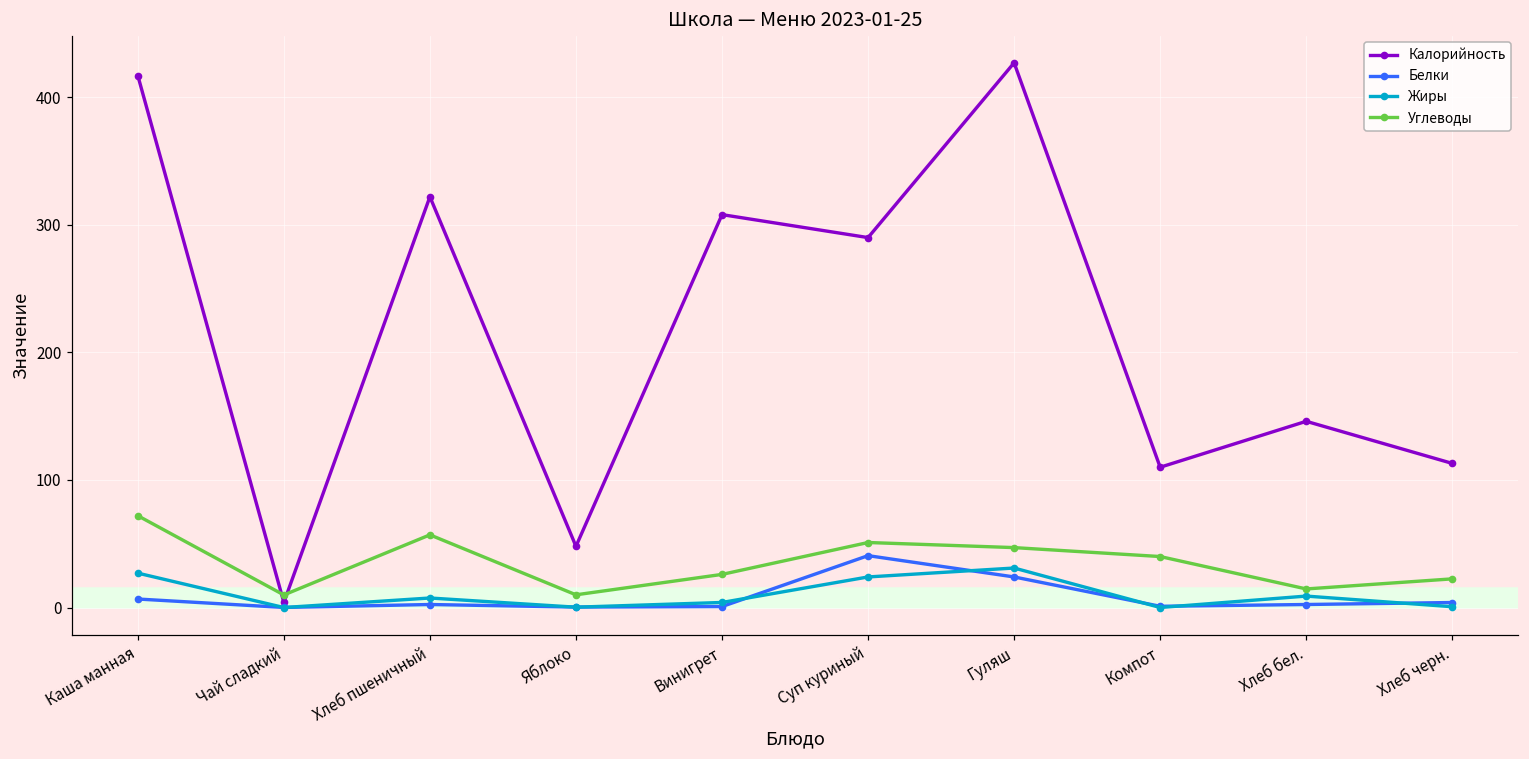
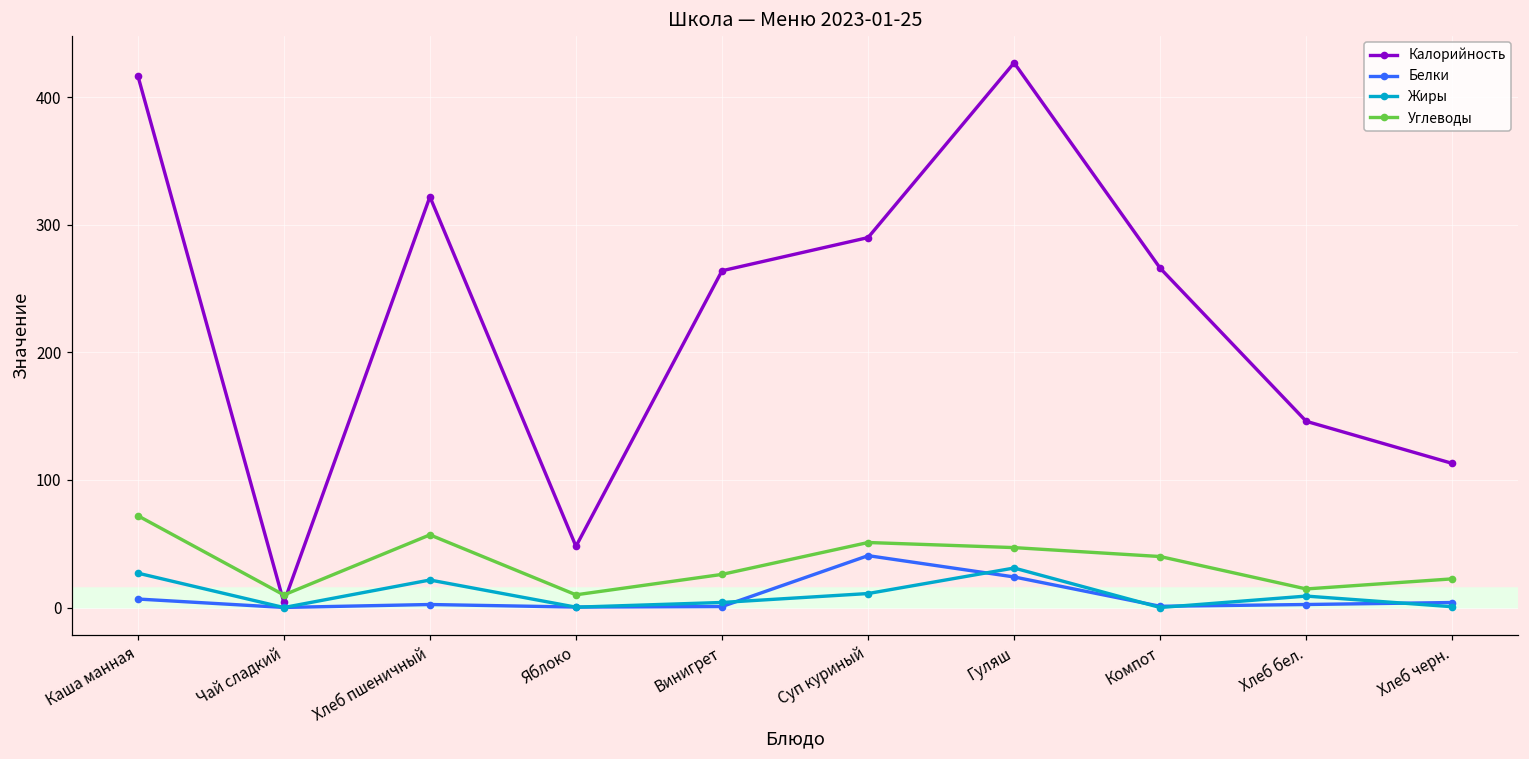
  {
    "Калорийность": {
      "Каша манная": 417,
      "Чай сладкий": 4,
      "Хлеб пшеничный": 322,
      "Яблоко": 48,
-     "Винигрет": 308,
+     "Винигрет": 264,
      "Суп куриный": 290,
      "Гуляш": 427,
-     "Компот": 110,
+     "Компот": 266,
      "Хлеб бел.": 146,
      "Хлеб черн.": 113
    },
    "Белки": {
      "Каша манная": 7,
      "Хлеб пшеничный": 2,
      "Винигрет": 1,
      "Суп куриный": 41,
      "Гуляш": 24,
      "Хлеб бел.": 2,
      "Хлеб черн.": 4
    },
    "Жиры": {
      "Каша манная": 27,
-     "Хлеб пшеничный": 8,
+     "Хлеб пшеничный": 22,
      "Винигрет": 4,
-     "Суп куриный": 24,
+     "Суп куриный": 11,
      "Гуляш": 31,
      "Хлеб бел.": 9,
      "Хлеб черн.": 1
    },
    "Углеводы": {
      "Каша манная": 72,
      "Чай сладкий": 10,
      "Хлеб пшеничный": 57,
      "Яблоко": 10,
      "Винигрет": 26,
      "Суп куриный": 51,
      "Гуляш": 47,
      "Компот": 40,
      "Хлеб бел.": 15,
      "Хлеб черн.": 23
    }
  }
